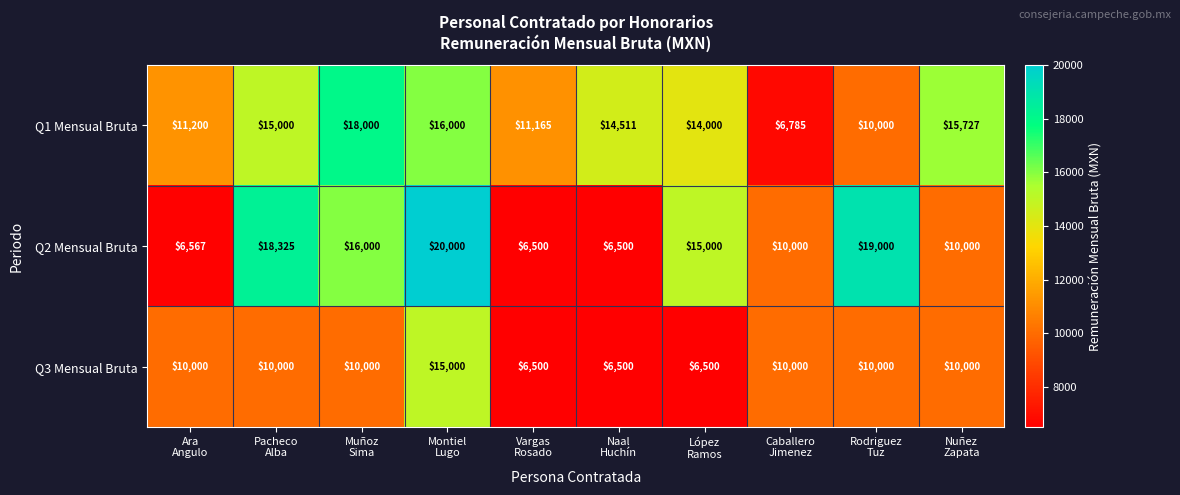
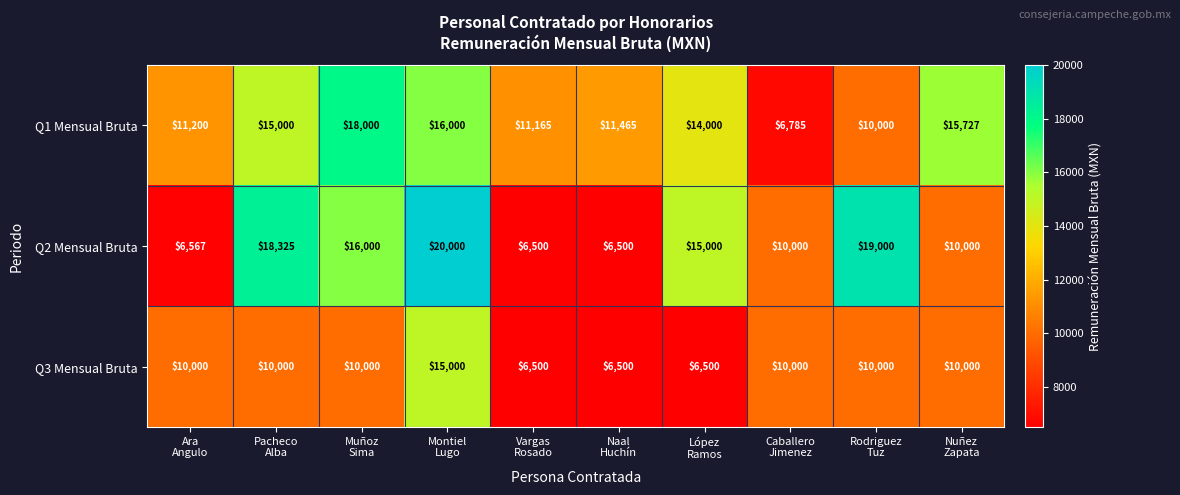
  {
    "Q1 Mensual Bruta": {
      "Ara Angulo": "$11,200",
      "Pacheco Alba": "$15,000",
      "Muñoz Sima": "$18,000",
      "Montiel Lugo": "$16,000",
      "Vargas Rosado": "$11,165",
-     "Naal Huchín": "$14,511",
+     "Naal Huchín": "$11,465",
      "López Ramos": "$14,000",
      "Caballero Jimenez": "$6,785",
      "Rodriguez Tuz": "$10,000",
      "Nuñez Zapata": "$15,727"
    },
    "Q2 Mensual Bruta": {
      "Ara Angulo": "$6,567",
      "Pacheco Alba": "$18,325",
      "Muñoz Sima": "$16,000",
      "Montiel Lugo": "$20,000",
      "Vargas Rosado": "$6,500",
      "Naal Huchín": "$6,500",
      "López Ramos": "$15,000",
      "Caballero Jimenez": "$10,000",
      "Rodriguez Tuz": "$19,000",
      "Nuñez Zapata": "$10,000"
    },
    "Q3 Mensual Bruta": {
      "Ara Angulo": "$10,000",
      "Pacheco Alba": "$10,000",
      "Muñoz Sima": "$10,000",
      "Montiel Lugo": "$15,000",
      "Vargas Rosado": "$6,500",
      "Naal Huchín": "$6,500",
      "López Ramos": "$6,500",
      "Caballero Jimenez": "$10,000",
      "Rodriguez Tuz": "$10,000",
      "Nuñez Zapata": "$10,000"
    }
  }
